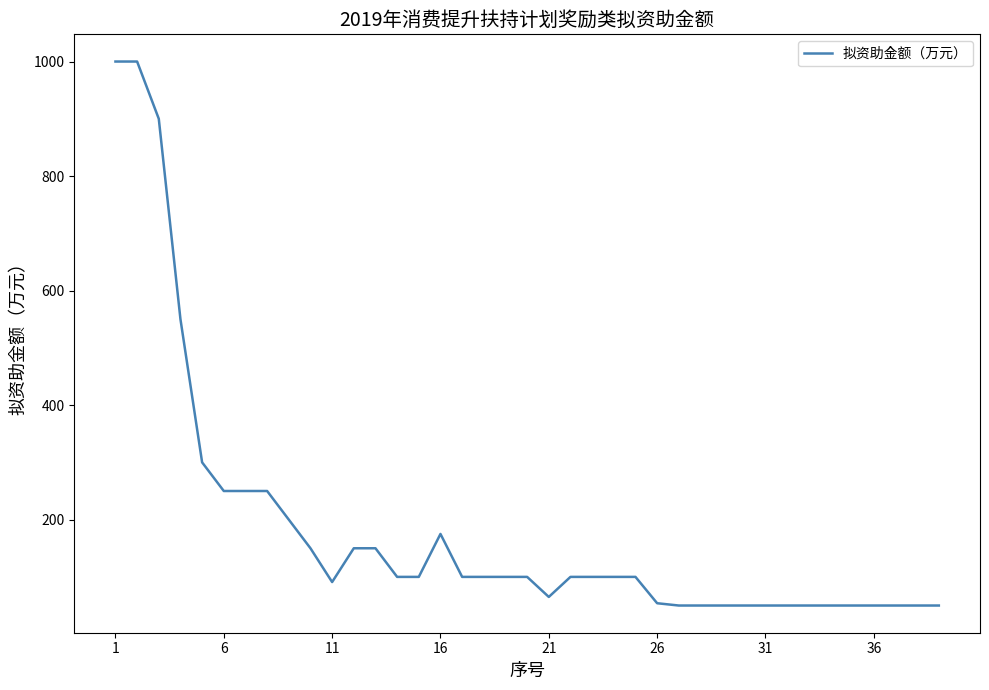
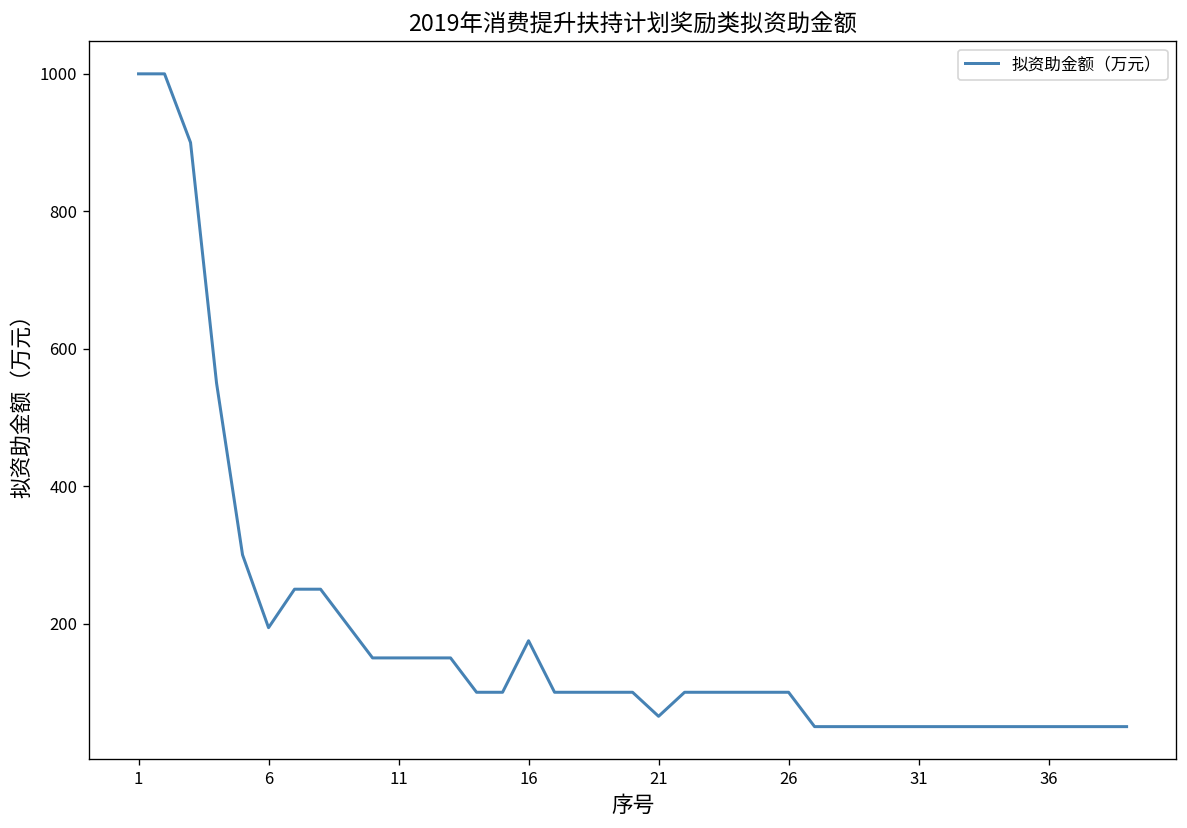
  {
    "1": 1000,
-   "6": 250,
-   "11": 90,
+   "6": 190,
+   "11": 150,
    "16": 180,
    "21": 70,
-   "26": 50,
+   "26": 100,
    "31": 50,
    "36": 50
  }
